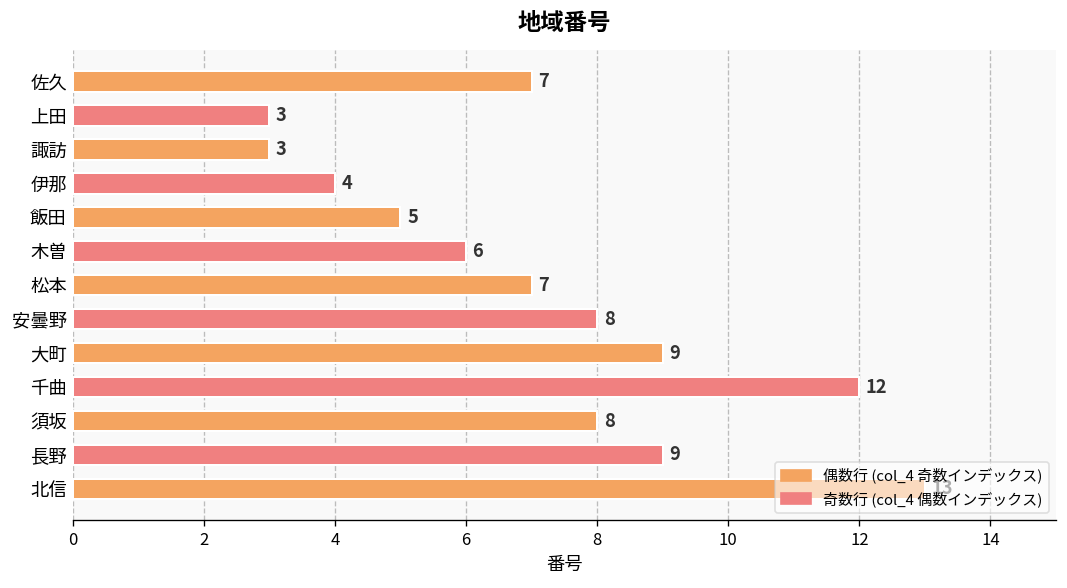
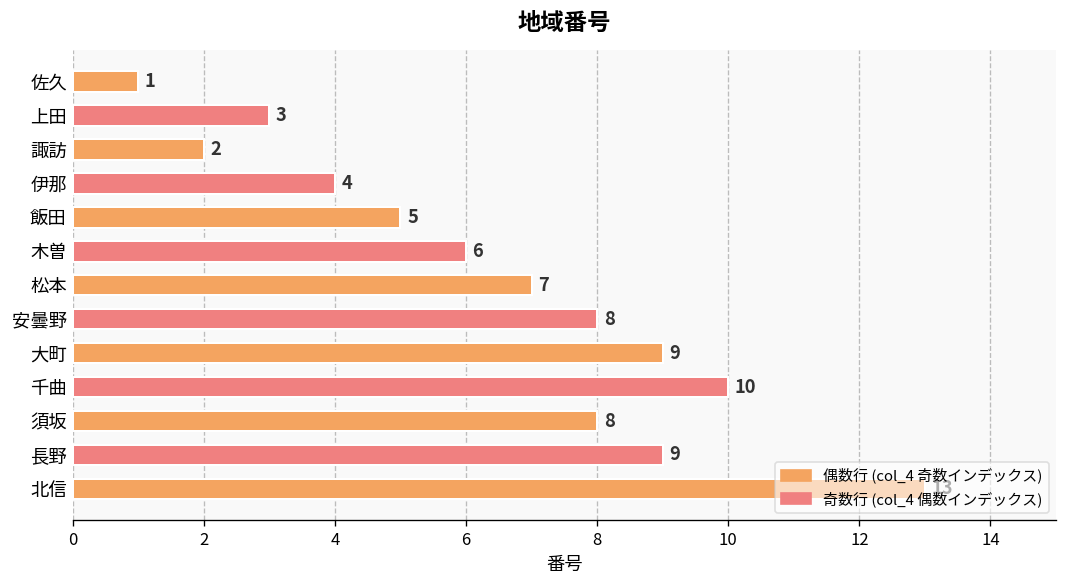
  {
-   "佐久": 7,
+   "佐久": 1,
    "上田": 3,
-   "諏訪": 3,
+   "諏訪": 2,
    "伊那": 4,
    "飯田": 5,
    "木曽": 6,
    "松本": 7,
    "安曇野": 8,
    "大町": 9,
-   "千曲": 12,
+   "千曲": 10,
    "須坂": 8,
    "長野": 9
  }
